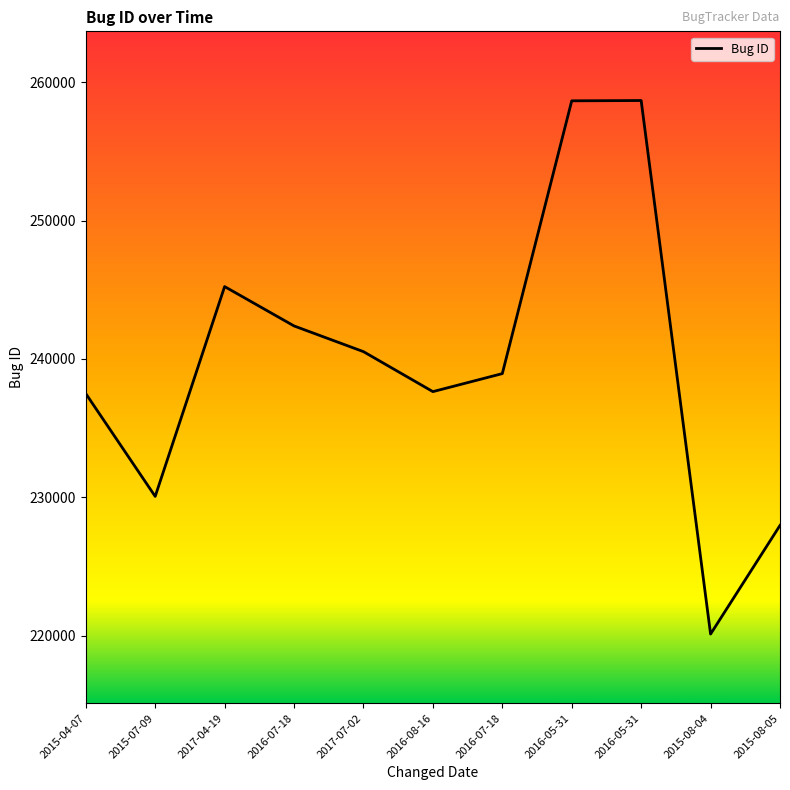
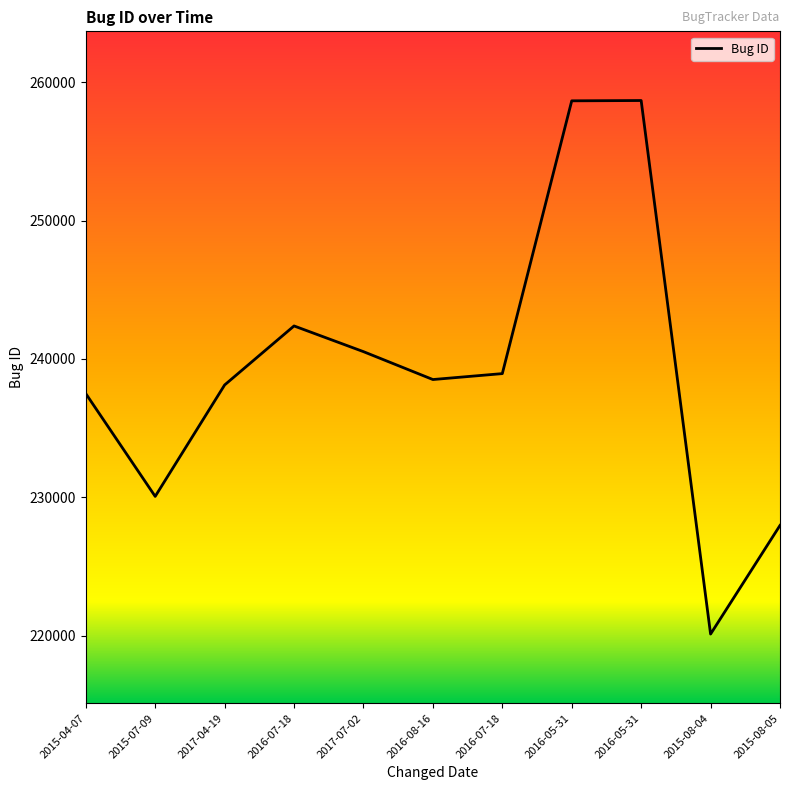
  {
    "2015-04-07": 237500,
    "2015-07-09": 230100,
-   "2017-04-19": 245200,
+   "2017-04-19": 238100,
    "2017-07-02": 240500,
-   "2016-08-16": 237600,
+   "2016-08-16": 238500,
    "2015-08-04": 220100,
    "2015-08-05": 228000
  }
